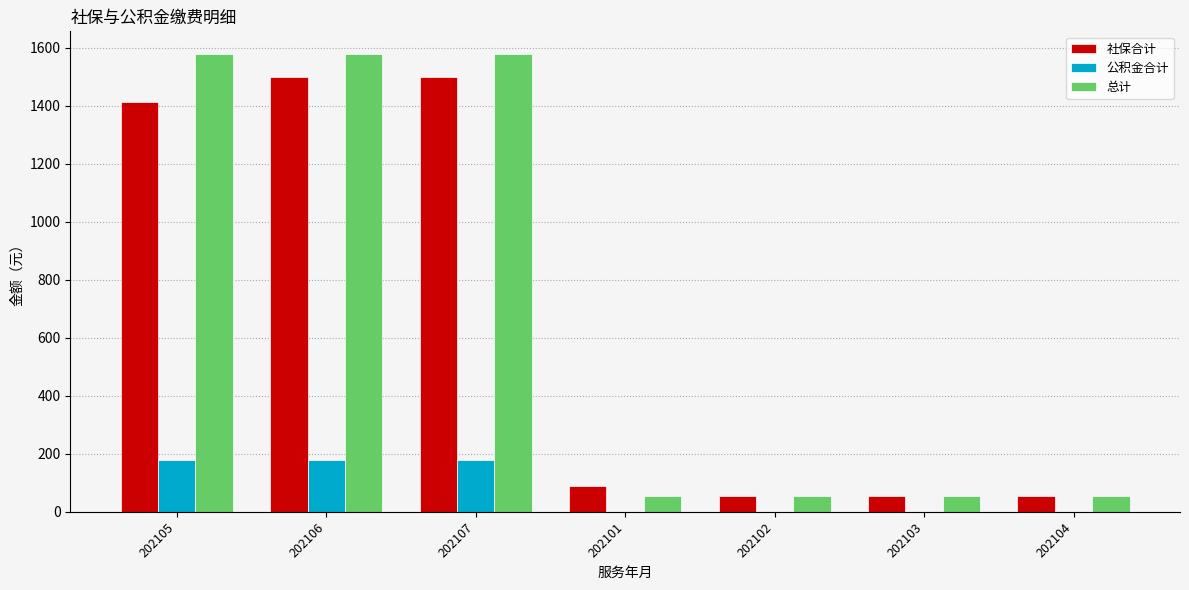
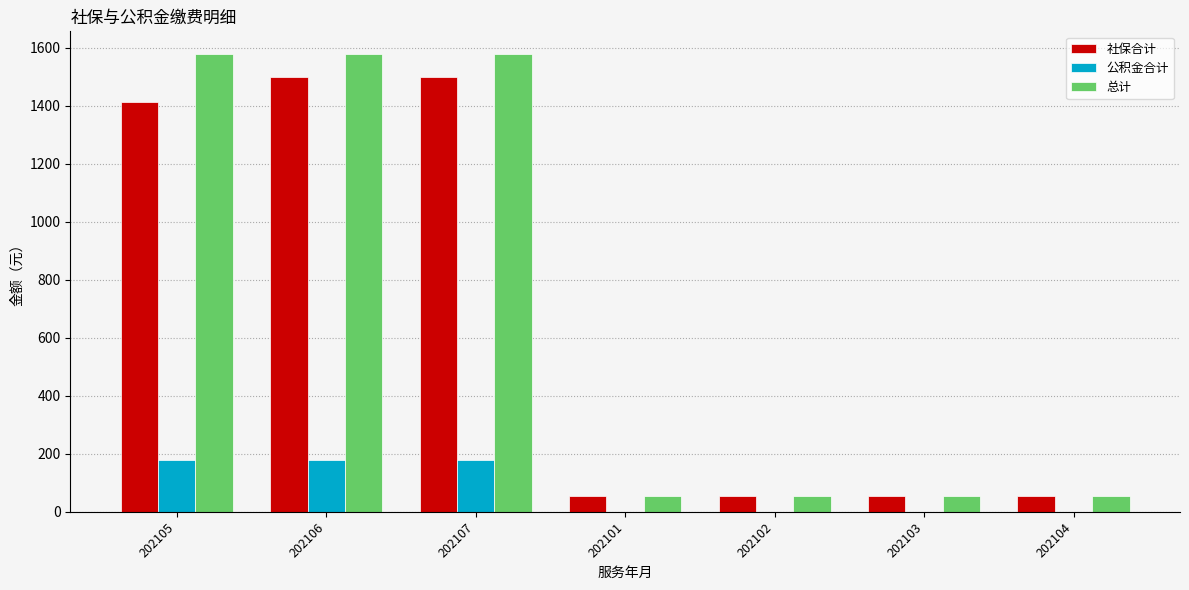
  {
    "社保合计": {
      "202105": 1410,
      "202106": 1500,
      "202107": 1500,
-     "202101": 90,
+     "202101": 50,
      "202102": 50,
      "202103": 50,
      "202104": 50
    },
    "公积金合计": {
      "202105": 180,
      "202106": 180,
      "202107": 180,
      "202101": 0,
      "202102": 0,
      "202103": 0,
      "202104": 0
    },
    "总计": {
      "202105": 1580,
      "202106": 1580,
      "202107": 1580,
      "202101": 50,
      "202102": 50,
      "202103": 50,
      "202104": 50
    }
  }
